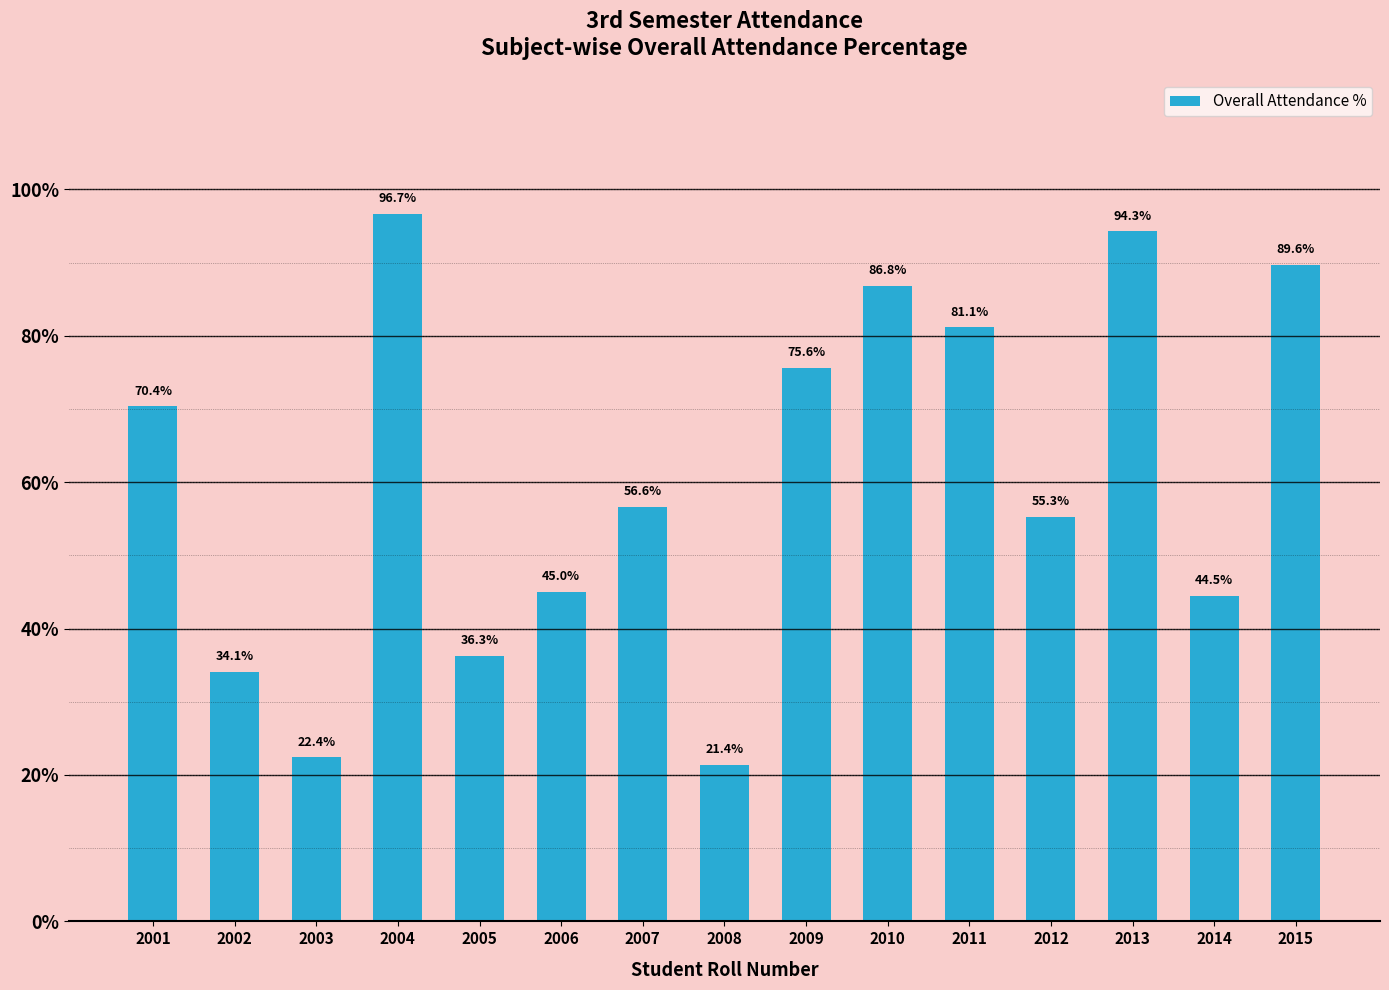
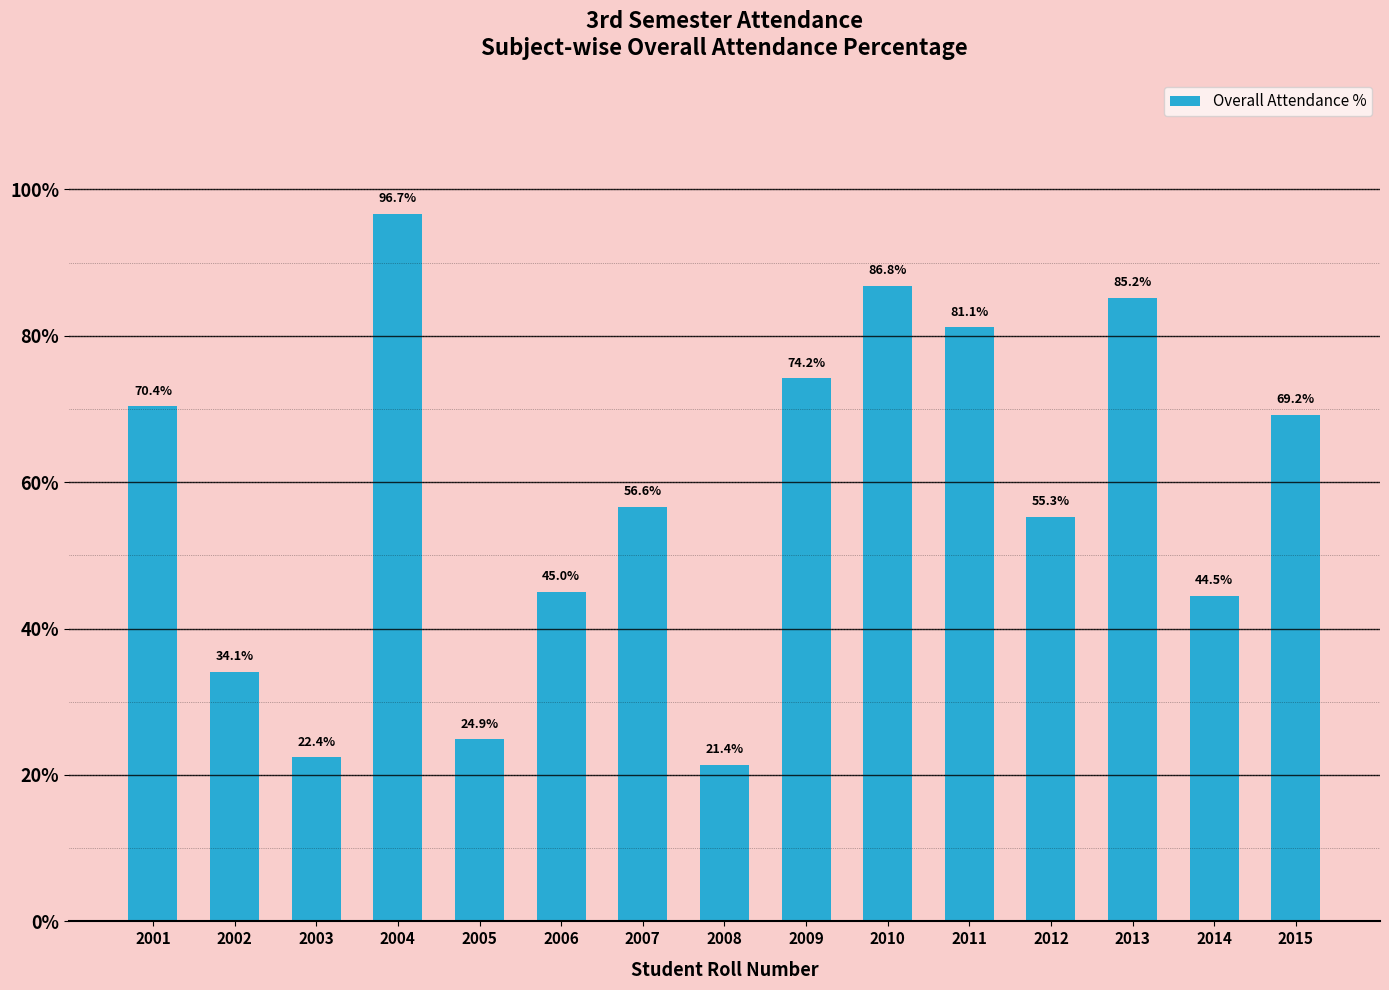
  {
    "2001": "70.4%",
    "2002": "34.1%",
    "2003": "22.4%",
    "2004": "96.7%",
-   "2005": "36.3%",
+   "2005": "24.9%",
    "2006": "45.0%",
    "2007": "56.6%",
    "2008": "21.4%",
-   "2009": "75.6%",
+   "2009": "74.2%",
    "2010": "86.8%",
    "2011": "81.1%",
    "2012": "55.3%",
-   "2013": "94.3%",
+   "2013": "85.2%",
    "2014": "44.5%",
-   "2015": "89.6%"
+   "2015": "69.2%"
  }
